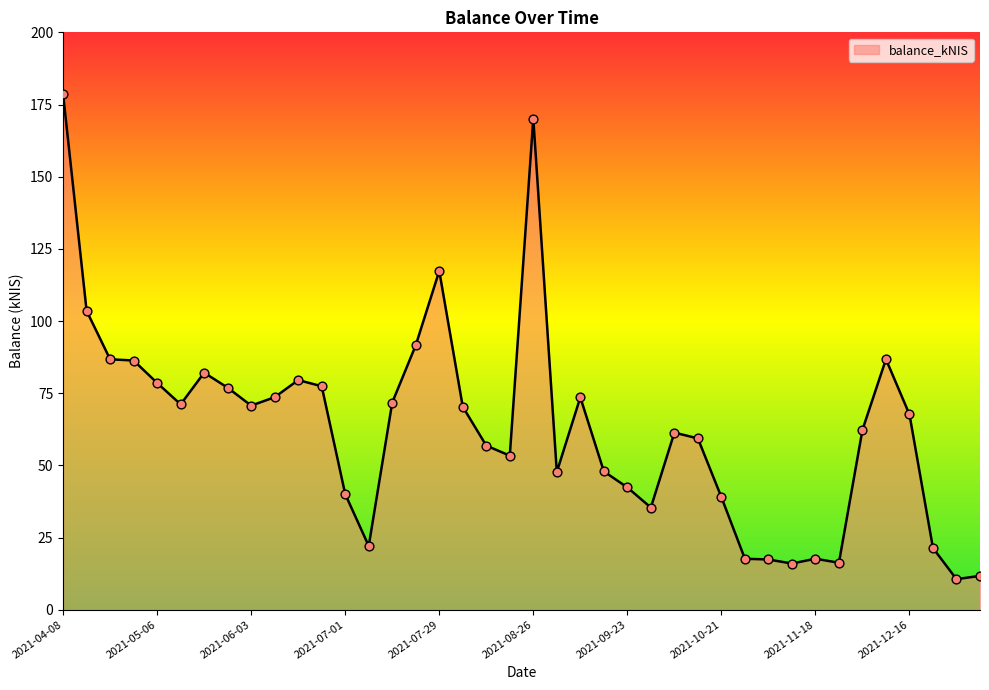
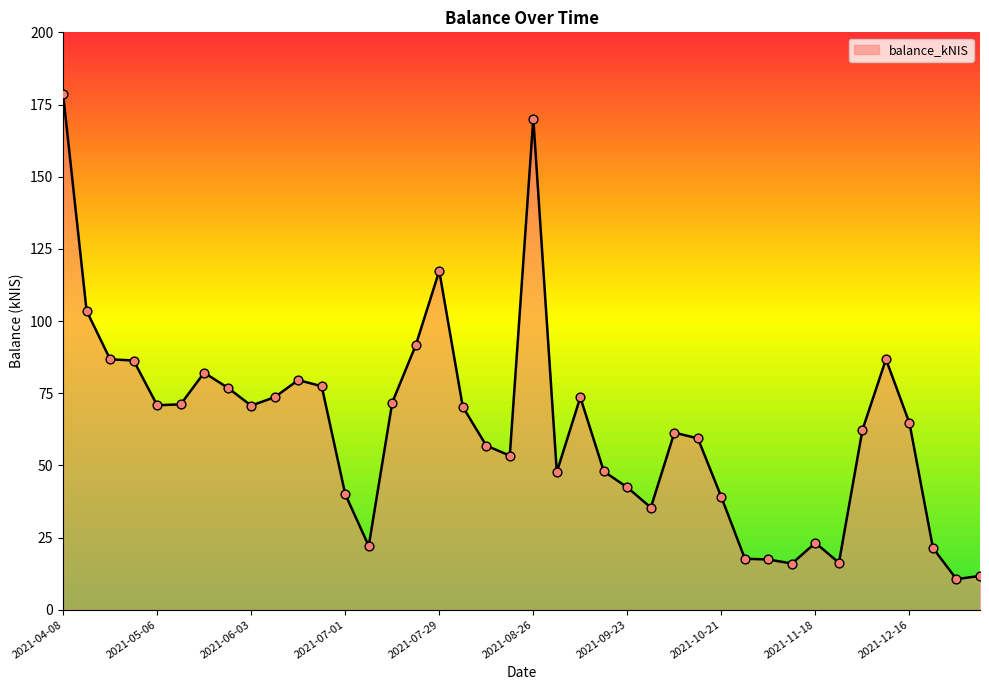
  {
    "2021-04-08": 179,
-   "2021-05-06": 79,
+   "2021-05-06": 71,
    "2021-06-03": 71,
    "2021-07-01": 40,
    "2021-07-29": 117,
    "2021-08-26": 170,
    "2021-09-23": 42,
    "2021-10-21": 39,
-   "2021-11-18": 18,
-   "2021-12-16": 68
+   "2021-11-18": 23,
+   "2021-12-16": 65
  }
